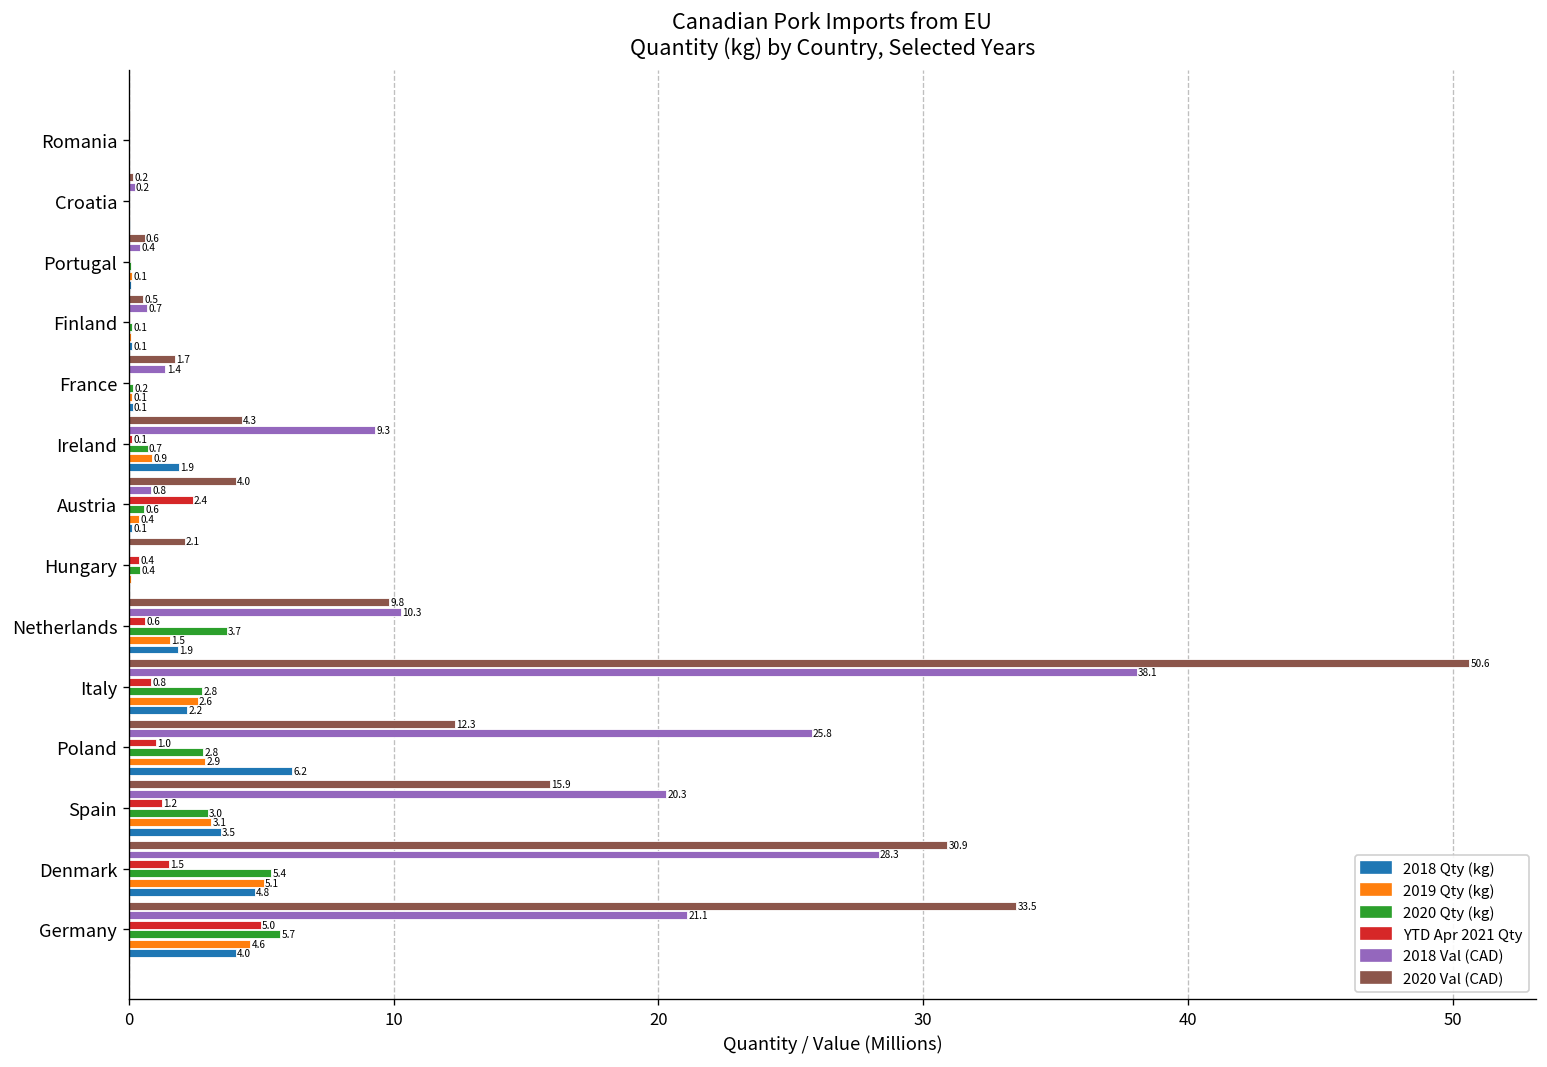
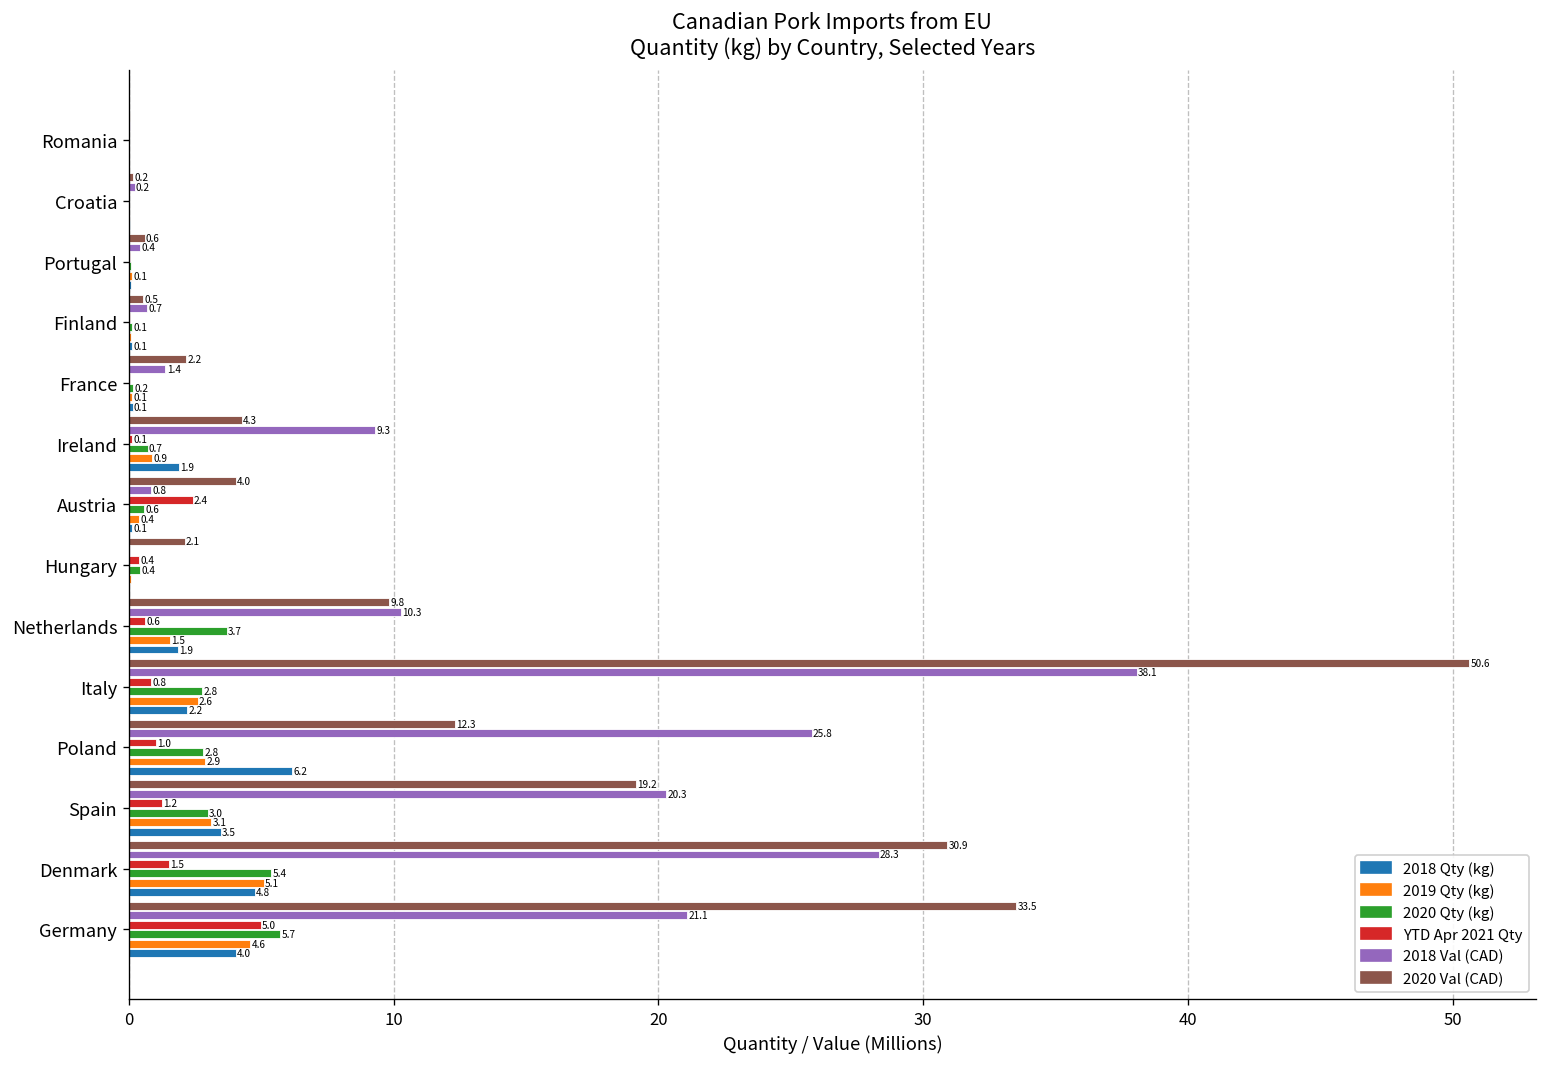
  {
    "2018 Qty (kg)": {
      "Finland": 0.1,
      "France": 0.1,
      "Ireland": 1.9,
      "Austria": 0.1,
      "Netherlands": 1.9,
      "Italy": 2.2,
      "Poland": 6.2,
      "Spain": 3.5,
      "Denmark": 4.8,
      "Germany": 4.0
    },
    "2019 Qty (kg)": {
      "Portugal": 0.1,
      "France": 0.1,
      "Ireland": 0.9,
      "Austria": 0.4,
      "Netherlands": 1.5,
      "Italy": 2.6,
      "Poland": 2.9,
      "Spain": 3.1,
      "Denmark": 5.1,
      "Germany": 4.6
    },
    "2020 Qty (kg)": {
      "Finland": 0.1,
      "France": 0.2,
      "Ireland": 0.7,
      "Austria": 0.6,
      "Hungary": 0.4,
      "Netherlands": 3.7,
      "Italy": 2.8,
      "Poland": 2.8,
      "Spain": 3.0,
      "Denmark": 5.4,
      "Germany": 5.7
    },
    "YTD Apr 2021 Qty": {
      "Ireland": 0.1,
      "Austria": 2.4,
      "Hungary": 0.4,
      "Netherlands": 0.6,
      "Italy": 0.8,
      "Poland": 1.0,
      "Spain": 1.2,
      "Denmark": 1.5,
      "Germany": 5.0
    },
    "2018 Val (CAD)": {
      "Croatia": 0.2,
      "Portugal": 0.4,
      "Finland": 0.7,
      "France": 1.4,
      "Ireland": 9.3,
      "Austria": 0.8,
      "Netherlands": 10.3,
      "Italy": 38.1,
      "Poland": 25.8,
      "Spain": 20.3,
      "Denmark": 28.3,
      "Germany": 21.1
    },
    "2020 Val (CAD)": {
      "Croatia": 0.2,
      "Portugal": 0.6,
      "Finland": 0.5,
-     "France": 1.7,
+     "France": 2.2,
      "Ireland": 4.3,
      "Austria": 4.0,
      "Hungary": 2.1,
      "Netherlands": 9.8,
      "Italy": 50.6,
      "Poland": 12.3,
-     "Spain": 15.9,
+     "Spain": 19.2,
      "Denmark": 30.9,
      "Germany": 33.5
    }
  }
